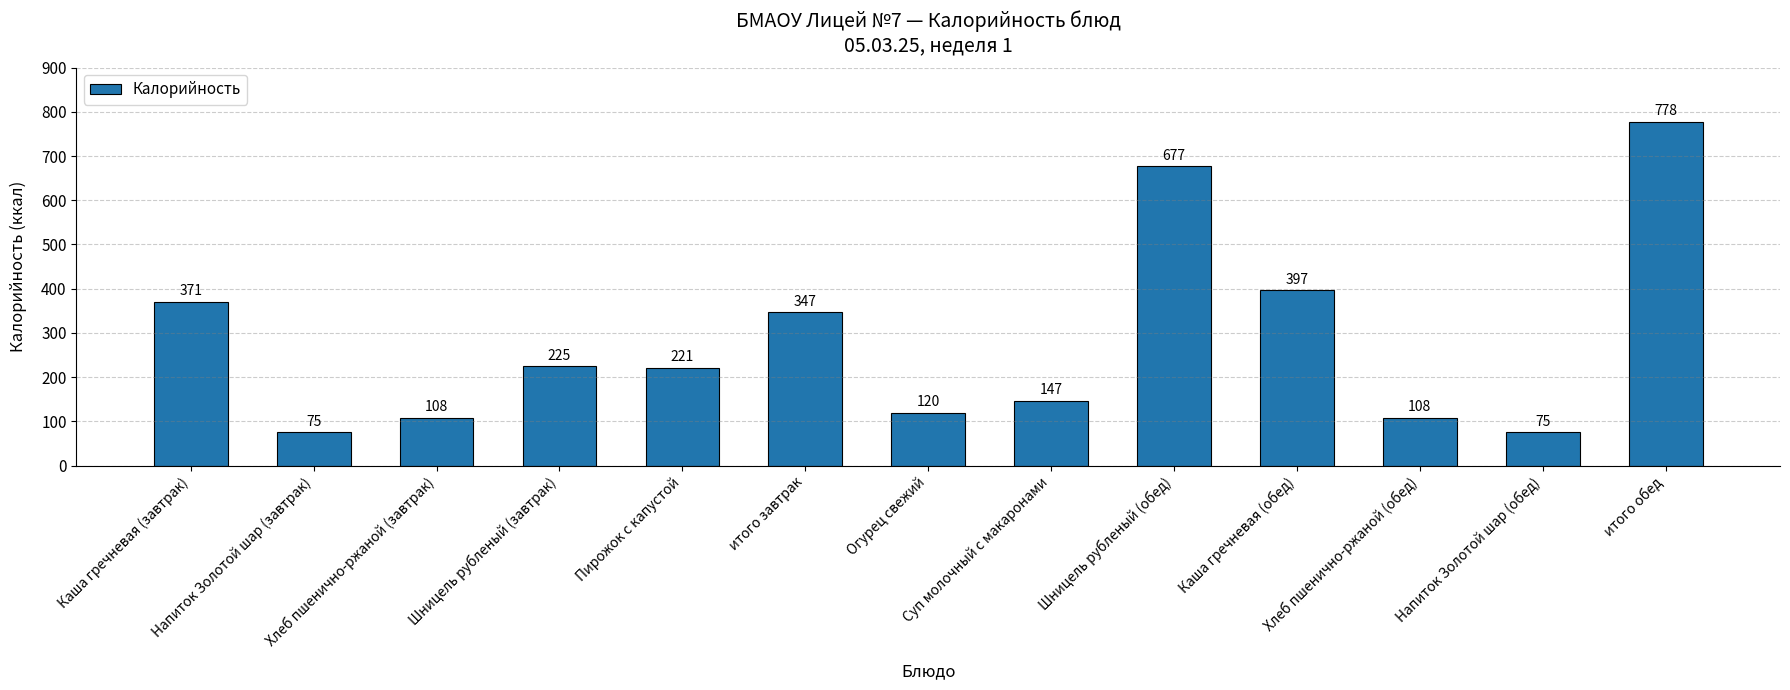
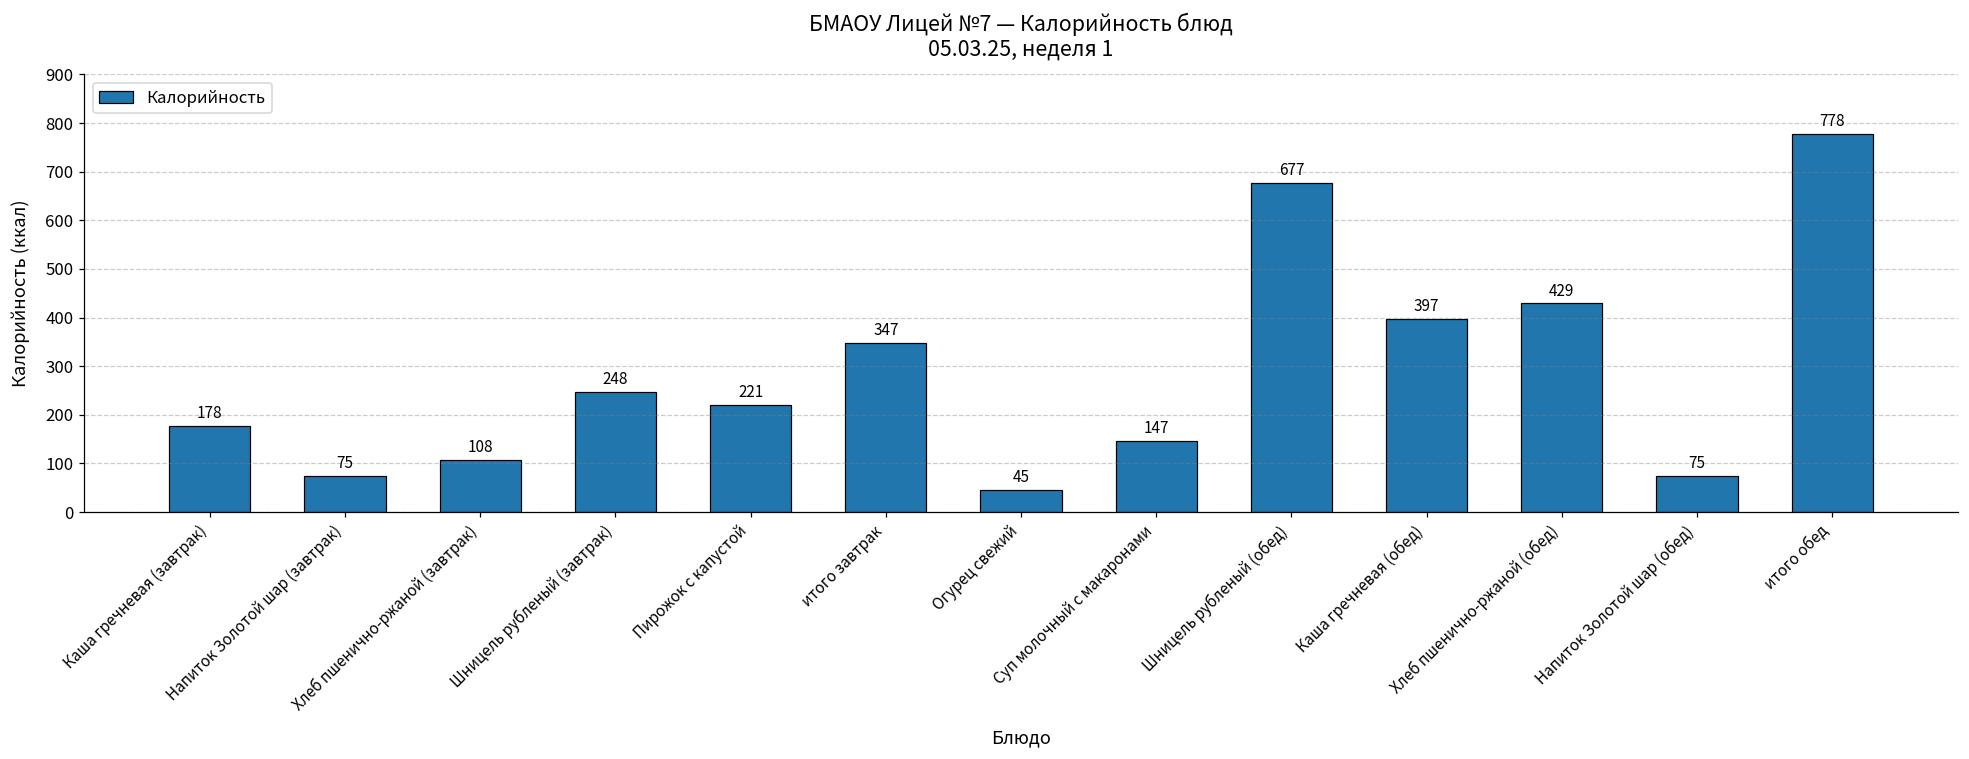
  {
-   "Каша гречневая (завтрак)": 371,
+   "Каша гречневая (завтрак)": 178,
    "Напиток Золотой шар (завтрак)": 75,
    "Хлеб пшенично-ржаной (завтрак)": 108,
-   "Шницель рубленый (завтрак)": 225,
+   "Шницель рубленый (завтрак)": 248,
    "Пирожок с капустой": 221,
    "итого завтрак": 347,
-   "Огурец свежий": 120,
+   "Огурец свежий": 45,
    "Суп молочный с макаронами": 147,
    "Шницель рубленый (обед)": 677,
    "Каша гречневая (обед)": 397,
-   "Хлеб пшенично-ржаной (обед)": 108,
+   "Хлеб пшенично-ржаной (обед)": 429,
    "Напиток Золотой шар (обед)": 75,
    "итого обед": 778
  }
